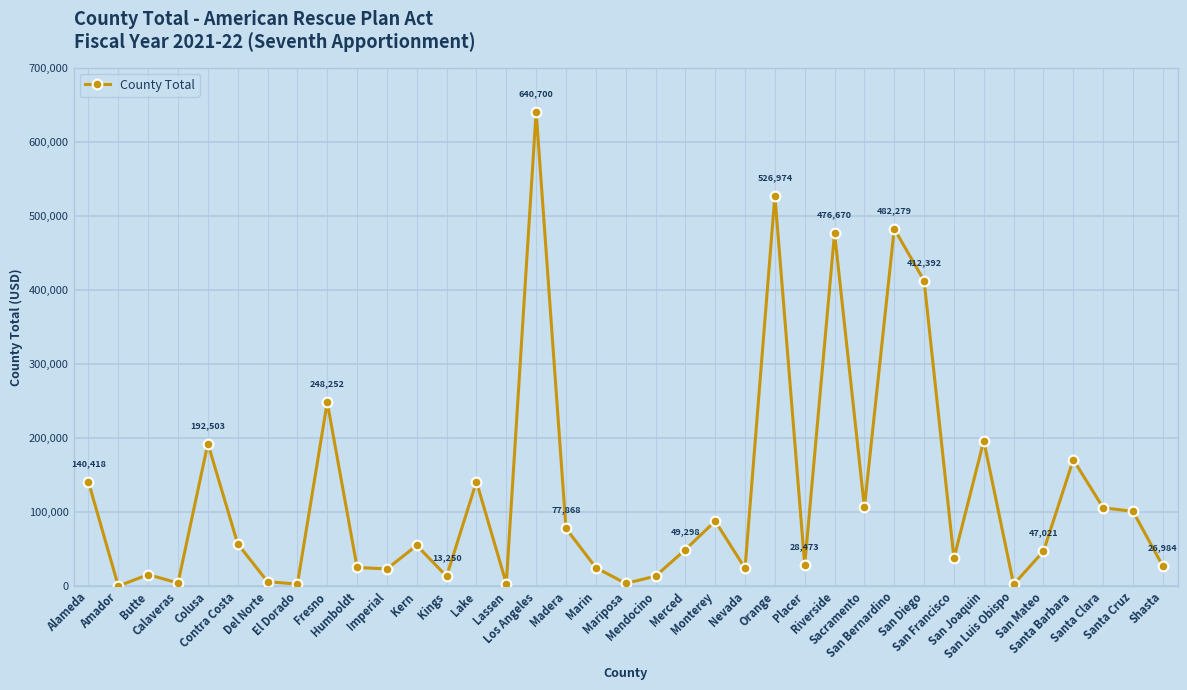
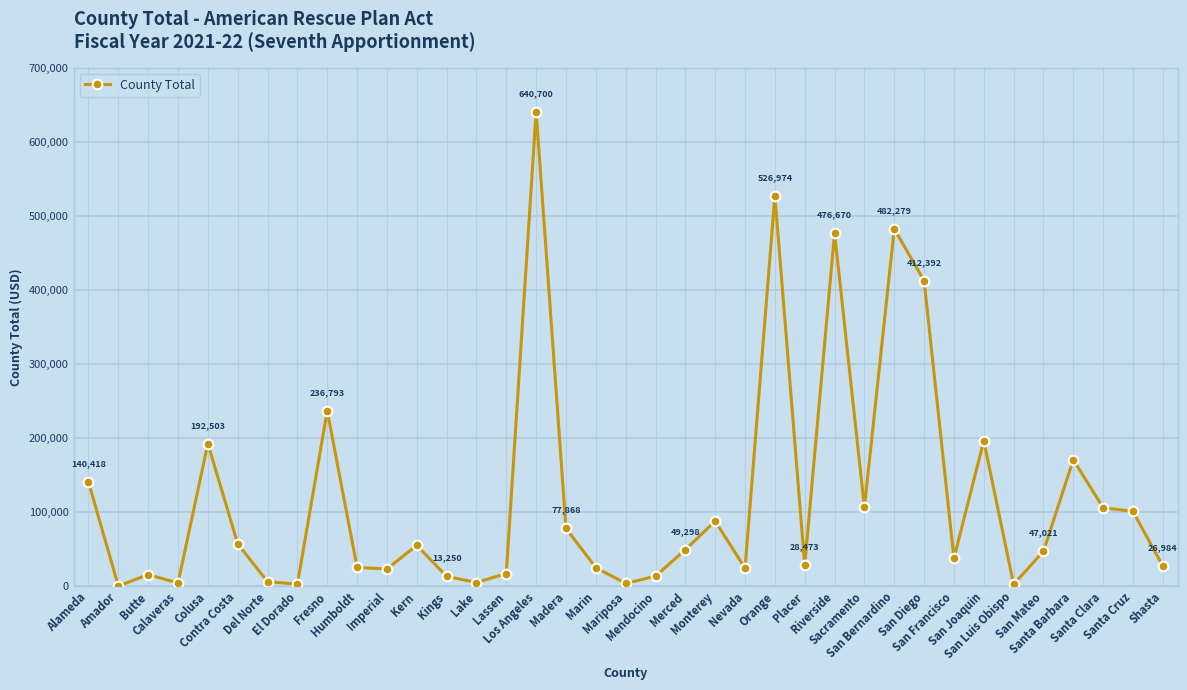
  {
    "Alameda": "140,418",
    "Colusa": "192,503",
-   "Fresno": "248,252",
+   "Fresno": "236,793",
    "Kings": "13,250",
-   "Lake": "140,000",
-   "Lassen": "0",
+   "Lake": "0",
+   "Lassen": "20,000",
    "Los Angeles": "640,700",
    "Madera": "77,868",
    "Merced": "49,298",
    "Orange": "526,974",
    "Placer": "28,473",
    "Riverside": "476,670",
    "San Bernardino": "482,279",
    "San Diego": "412,392",
    "San Mateo": "47,021",
    "Shasta": "26,984"
  }
